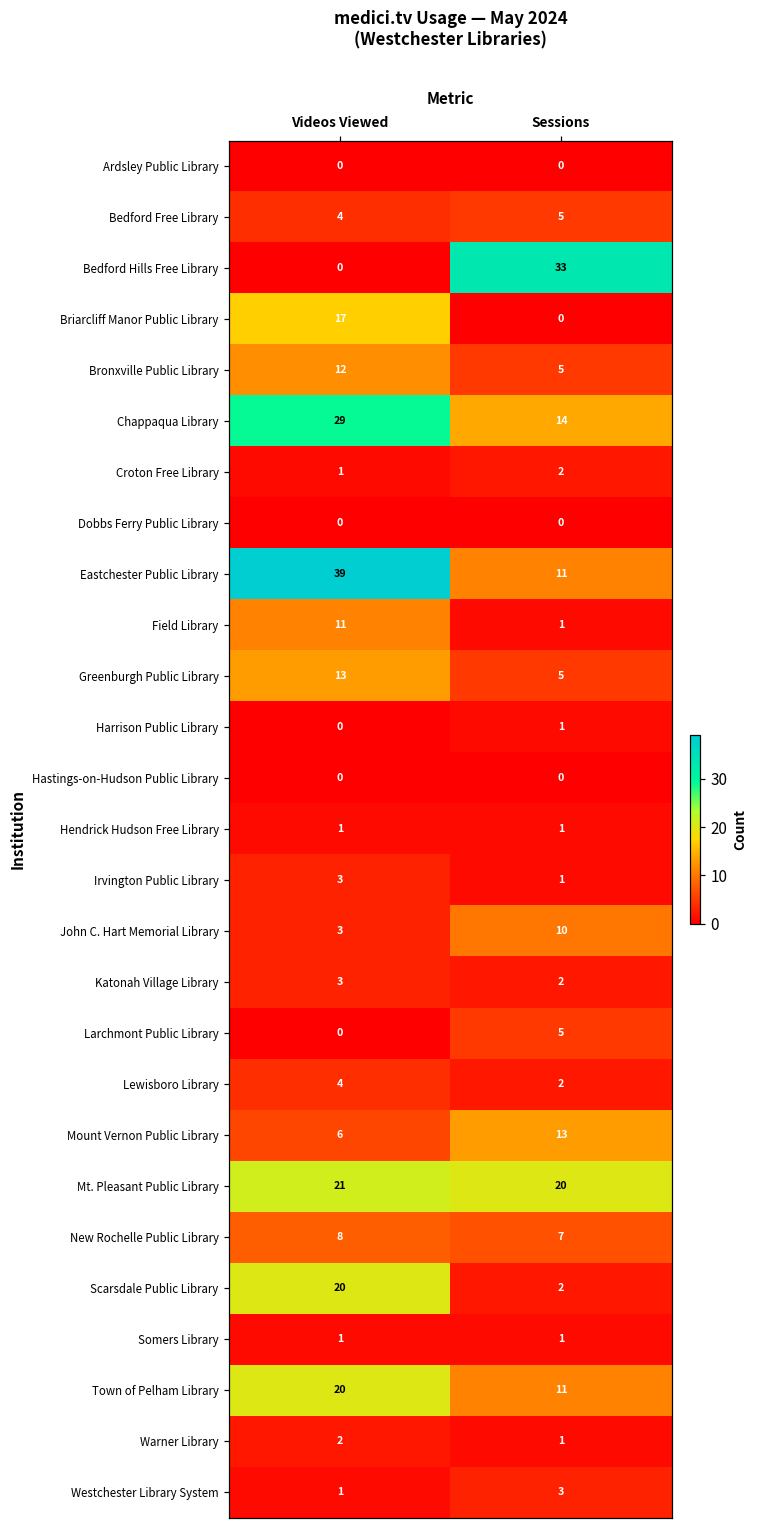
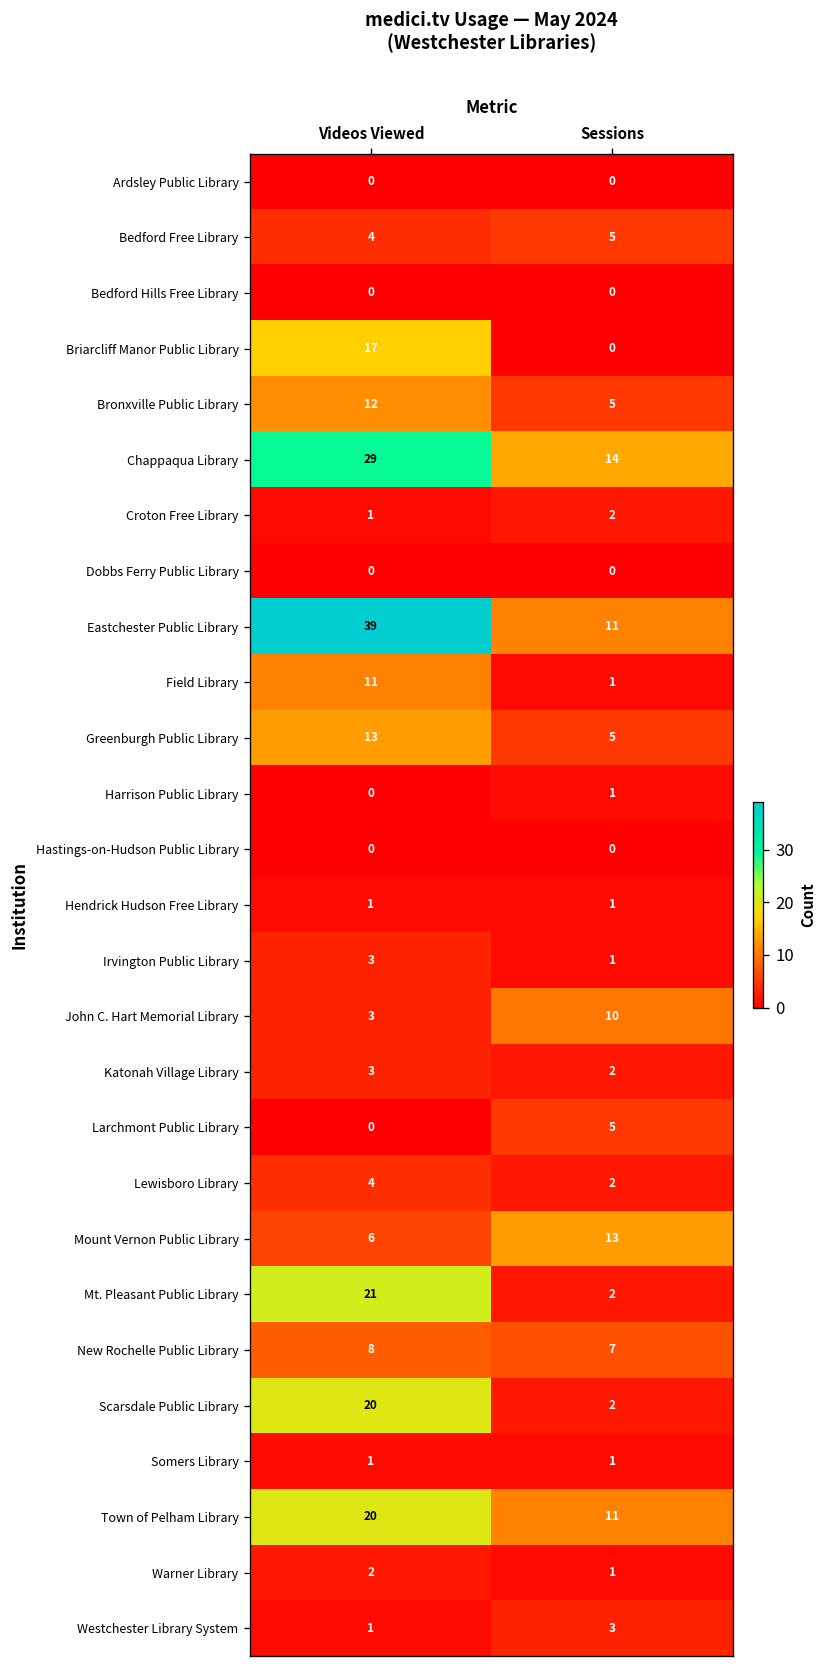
  {
    "Ardsley Public Library": {
      "Videos Viewed": 0,
      "Sessions": 0
    },
    "Bedford Free Library": {
      "Videos Viewed": 4,
      "Sessions": 5
    },
    "Bedford Hills Free Library": {
      "Videos Viewed": 0,
-     "Sessions": 33
+     "Sessions": 0
    },
    "Briarcliff Manor Public Library": {
      "Videos Viewed": 17,
      "Sessions": 0
    },
    "Bronxville Public Library": {
      "Videos Viewed": 12,
      "Sessions": 5
    },
    "Chappaqua Library": {
      "Videos Viewed": 29,
      "Sessions": 14
    },
    "Croton Free Library": {
      "Videos Viewed": 1,
      "Sessions": 2
    },
    "Dobbs Ferry Public Library": {
      "Videos Viewed": 0,
      "Sessions": 0
    },
    "Eastchester Public Library": {
      "Videos Viewed": 39,
      "Sessions": 11
    },
    "Field Library": {
      "Videos Viewed": 11,
      "Sessions": 1
    },
    "Greenburgh Public Library": {
      "Videos Viewed": 13,
      "Sessions": 5
    },
    "Harrison Public Library": {
      "Videos Viewed": 0,
      "Sessions": 1
    },
    "Hastings-on-Hudson Public Library": {
      "Videos Viewed": 0,
      "Sessions": 0
    },
    "Hendrick Hudson Free Library": {
      "Videos Viewed": 1,
      "Sessions": 1
    },
    "Irvington Public Library": {
      "Videos Viewed": 3,
      "Sessions": 1
    },
    "John C. Hart Memorial Library": {
      "Videos Viewed": 3,
      "Sessions": 10
    },
    "Katonah Village Library": {
      "Videos Viewed": 3,
      "Sessions": 2
    },
    "Larchmont Public Library": {
      "Videos Viewed": 0,
      "Sessions": 5
    },
    "Lewisboro Library": {
      "Videos Viewed": 4,
      "Sessions": 2
    },
    "Mount Vernon Public Library": {
      "Videos Viewed": 6,
      "Sessions": 13
    },
    "Mt. Pleasant Public Library": {
      "Videos Viewed": 21,
-     "Sessions": 20
+     "Sessions": 2
    },
    "New Rochelle Public Library": {
      "Videos Viewed": 8,
      "Sessions": 7
    },
    "Scarsdale Public Library": {
      "Videos Viewed": 20,
      "Sessions": 2
    },
    "Somers Library": {
      "Videos Viewed": 1,
      "Sessions": 1
    },
    "Town of Pelham Library": {
      "Videos Viewed": 20,
      "Sessions": 11
    },
    "Warner Library": {
      "Videos Viewed": 2,
      "Sessions": 1
    },
    "Westchester Library System": {
      "Videos Viewed": 1,
      "Sessions": 3
    }
  }
